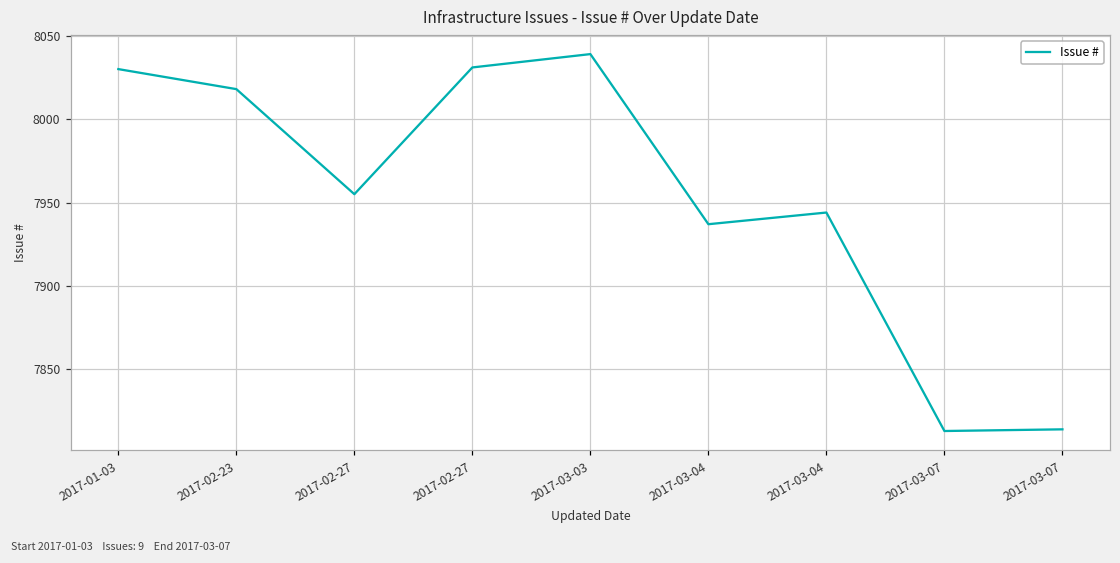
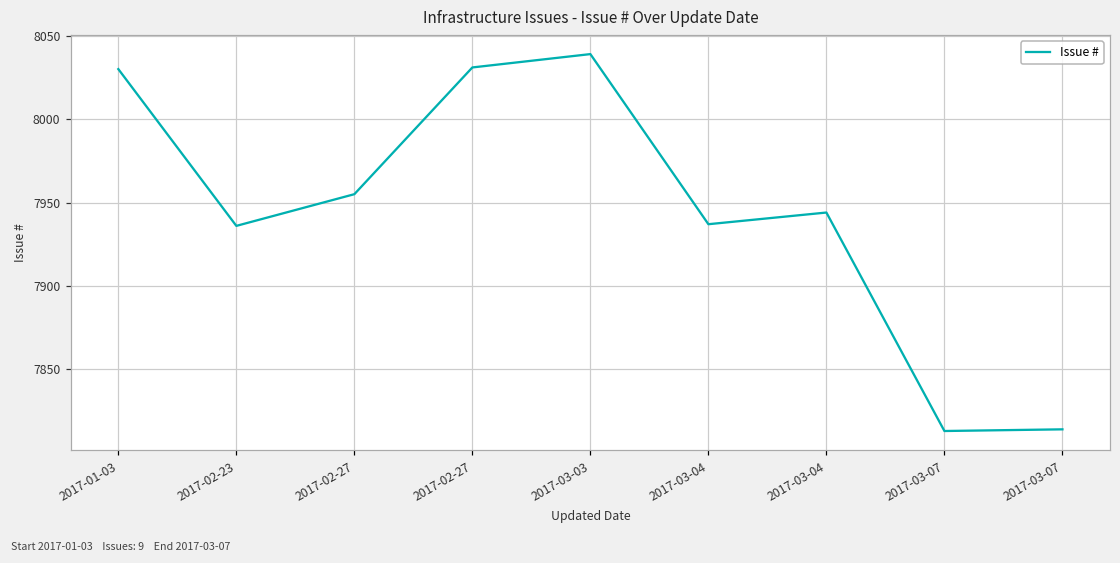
  {
    "2017-01-03": 8030,
-   "2017-02-23": 8018,
+   "2017-02-23": 7936,
    "2017-03-03": 8039
  }
